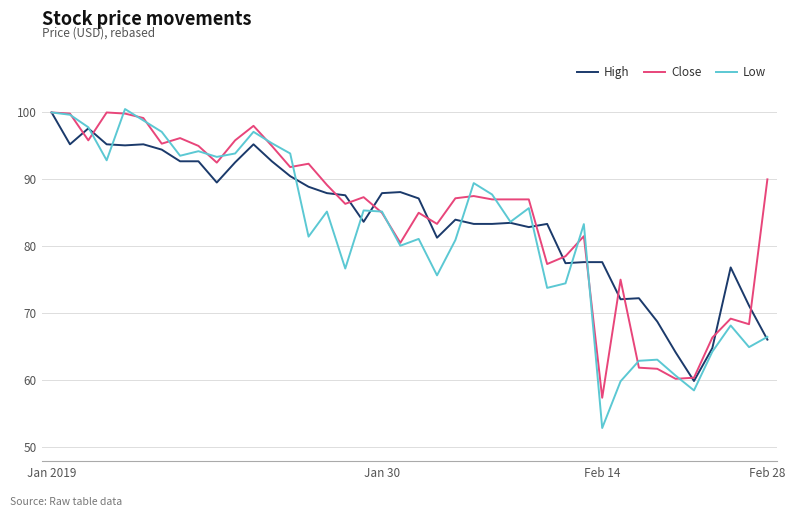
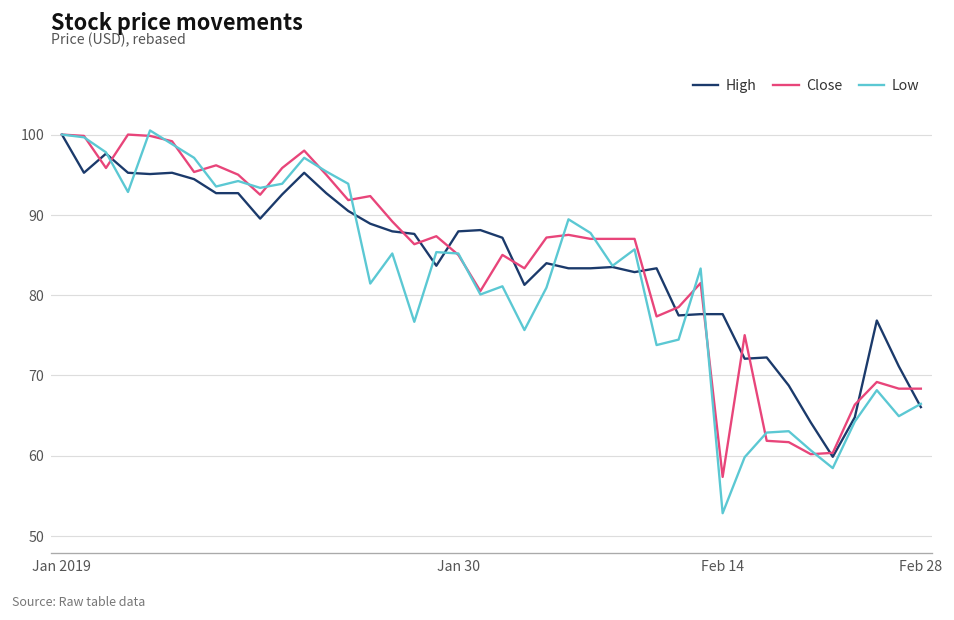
  {
    "High": {
      "Jan 30": 88,
      "Feb 14": 78,
      "Feb 28": 66
    },
    "Close": {
      "Feb 14": 57,
-     "Feb 28": 90
+     "Feb 28": 68
    },
    "Low": {
      "Feb 14": 53,
      "Feb 28": 66
    }
  }
